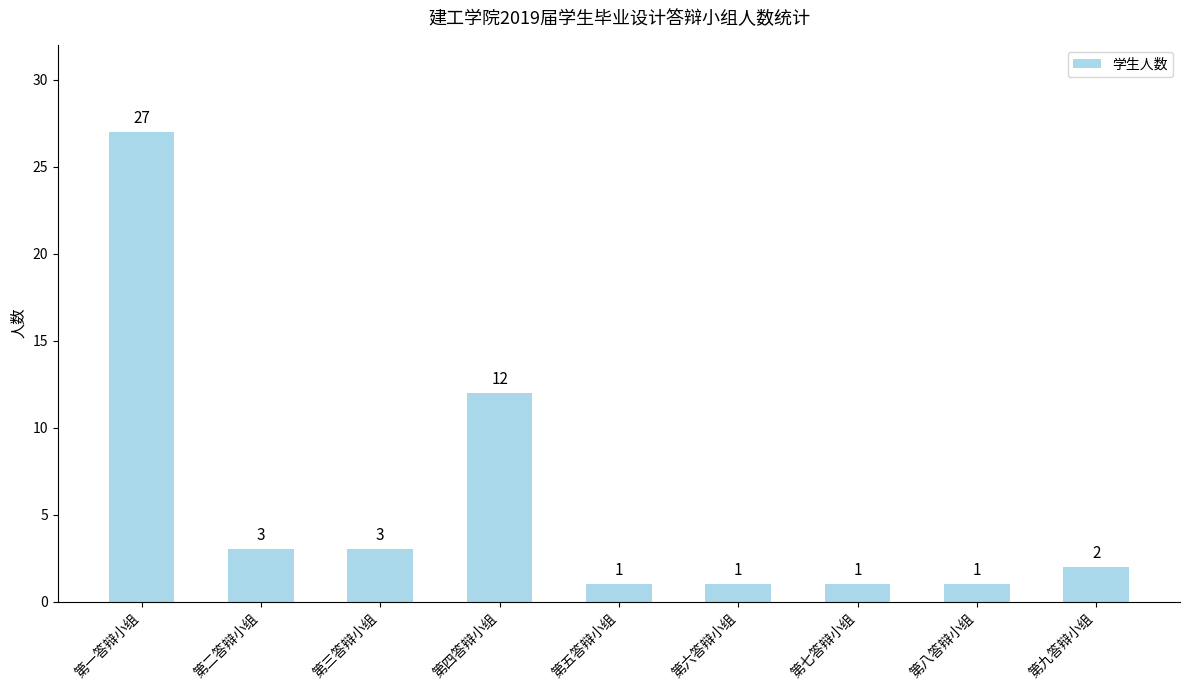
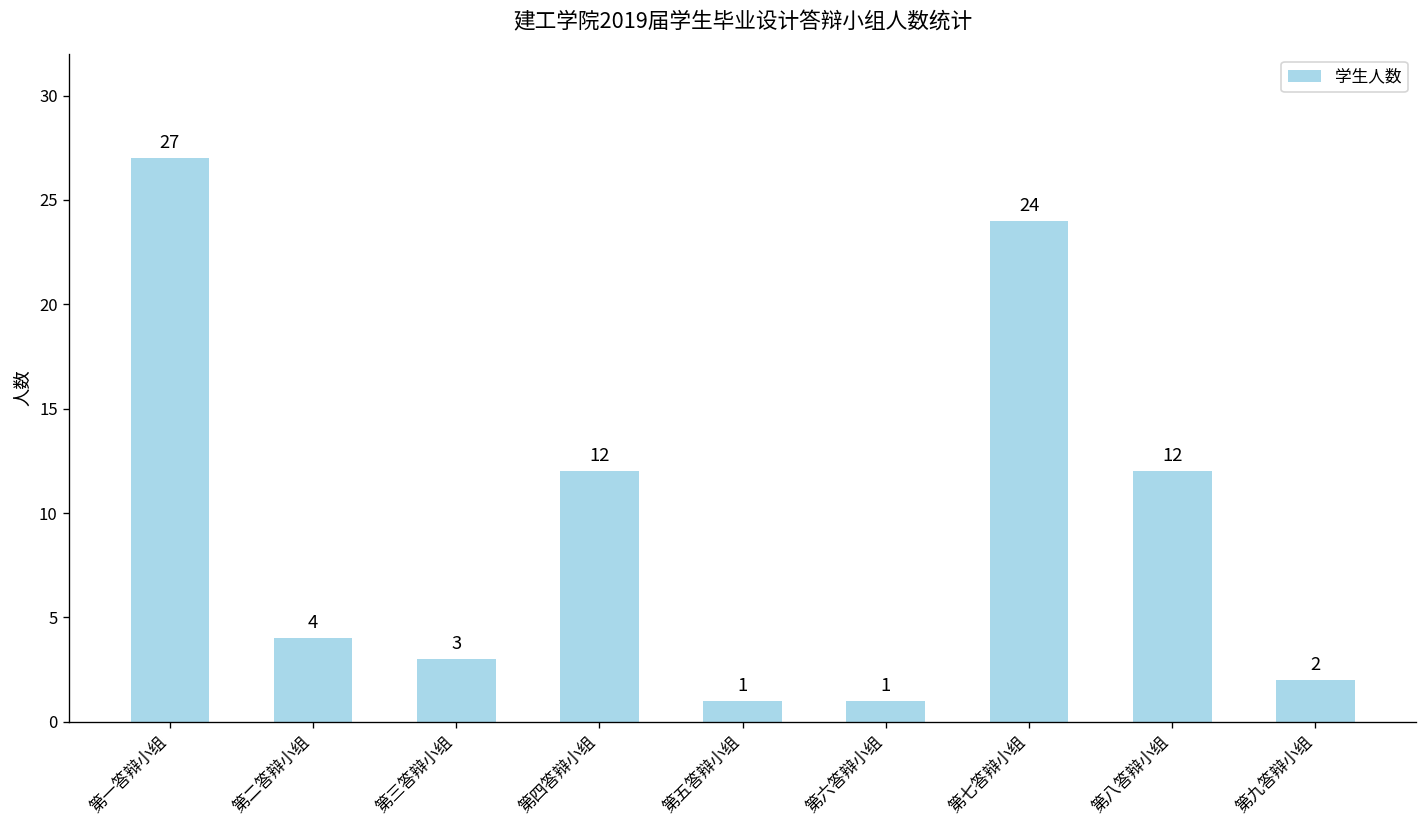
  {
    "第一答辩小组": 27,
-   "第二答辩小组": 3,
+   "第二答辩小组": 4,
    "第三答辩小组": 3,
    "第四答辩小组": 12,
    "第五答辩小组": 1,
    "第六答辩小组": 1,
-   "第七答辩小组": 1,
-   "第八答辩小组": 1,
+   "第七答辩小组": 24,
+   "第八答辩小组": 12,
    "第九答辩小组": 2
  }
